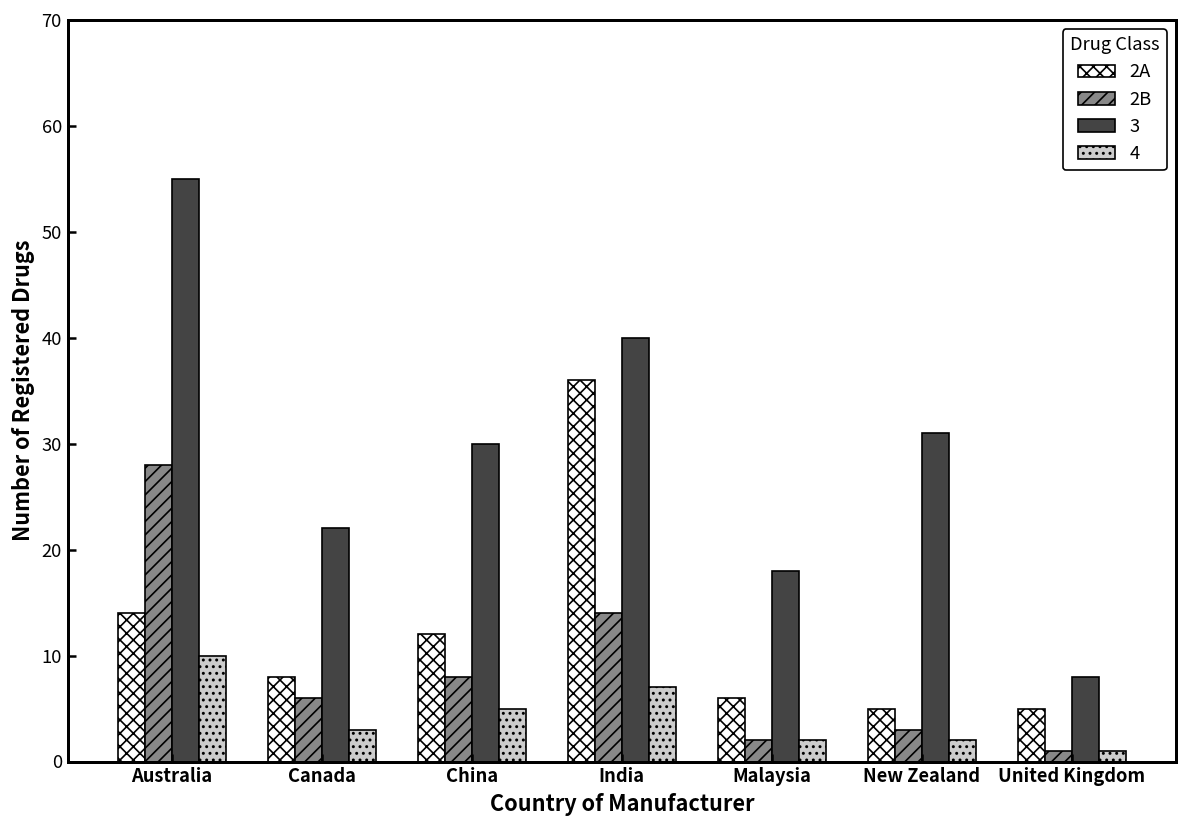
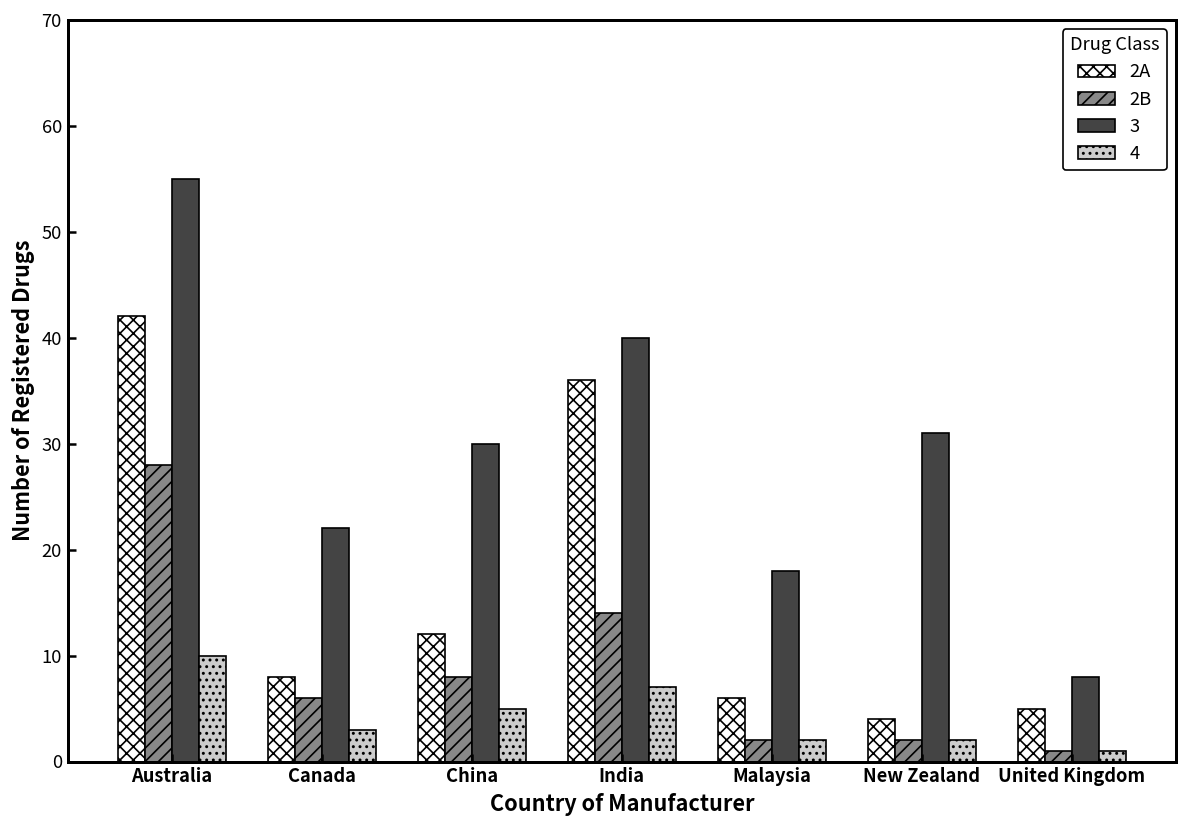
  {
    "2A": {
-     "Australia": 14,
+     "Australia": 42,
      "Canada": 8,
      "China": 12,
      "India": 36,
      "Malaysia": 6,
-     "New Zealand": 5,
+     "New Zealand": 4,
      "United Kingdom": 5
    },
    "2B": {
      "Australia": 28,
      "Canada": 6,
      "China": 8,
      "India": 14,
      "Malaysia": 2,
-     "New Zealand": 3,
+     "New Zealand": 2,
      "United Kingdom": 1
    },
    "3": {
      "Australia": 55,
      "Canada": 22,
      "China": 30,
      "India": 40,
      "Malaysia": 18,
      "New Zealand": 31,
      "United Kingdom": 8
    },
    "4": {
      "Australia": 10,
      "Canada": 3,
      "China": 5,
      "India": 7,
      "Malaysia": 2,
      "New Zealand": 2,
      "United Kingdom": 1
    }
  }
